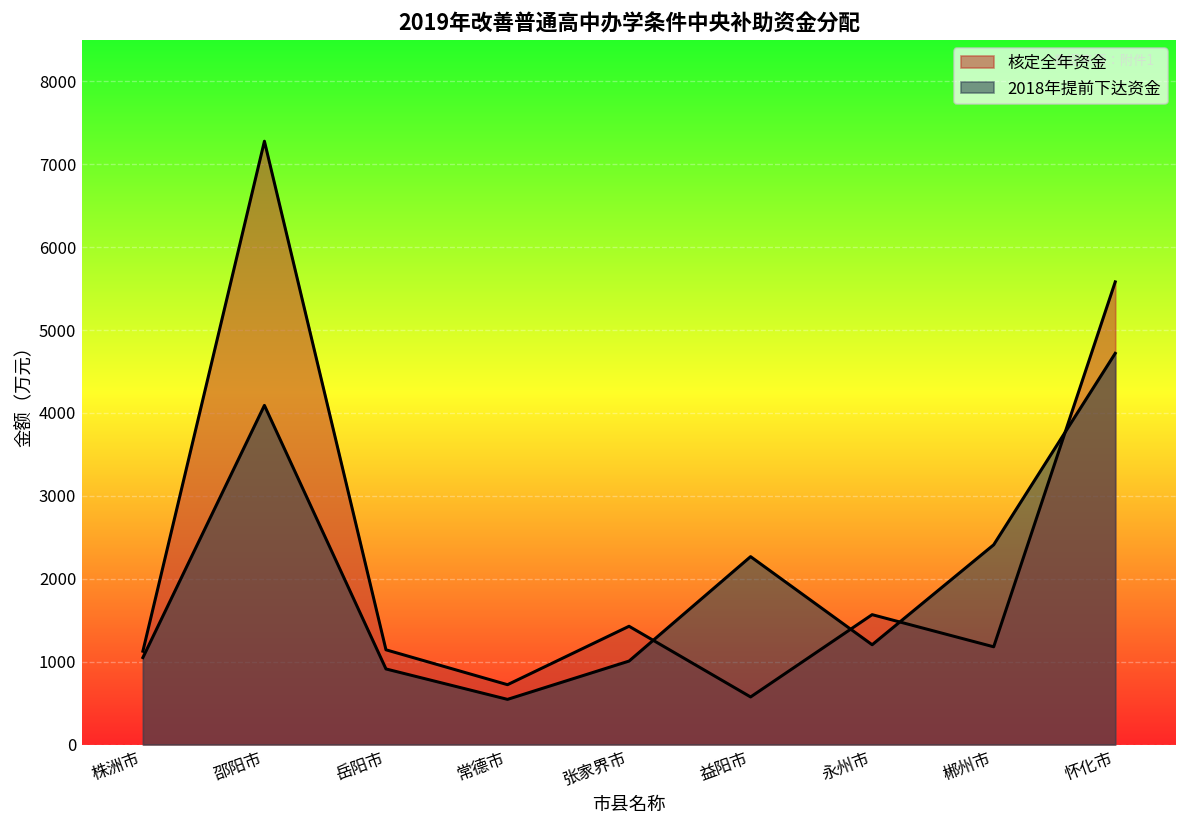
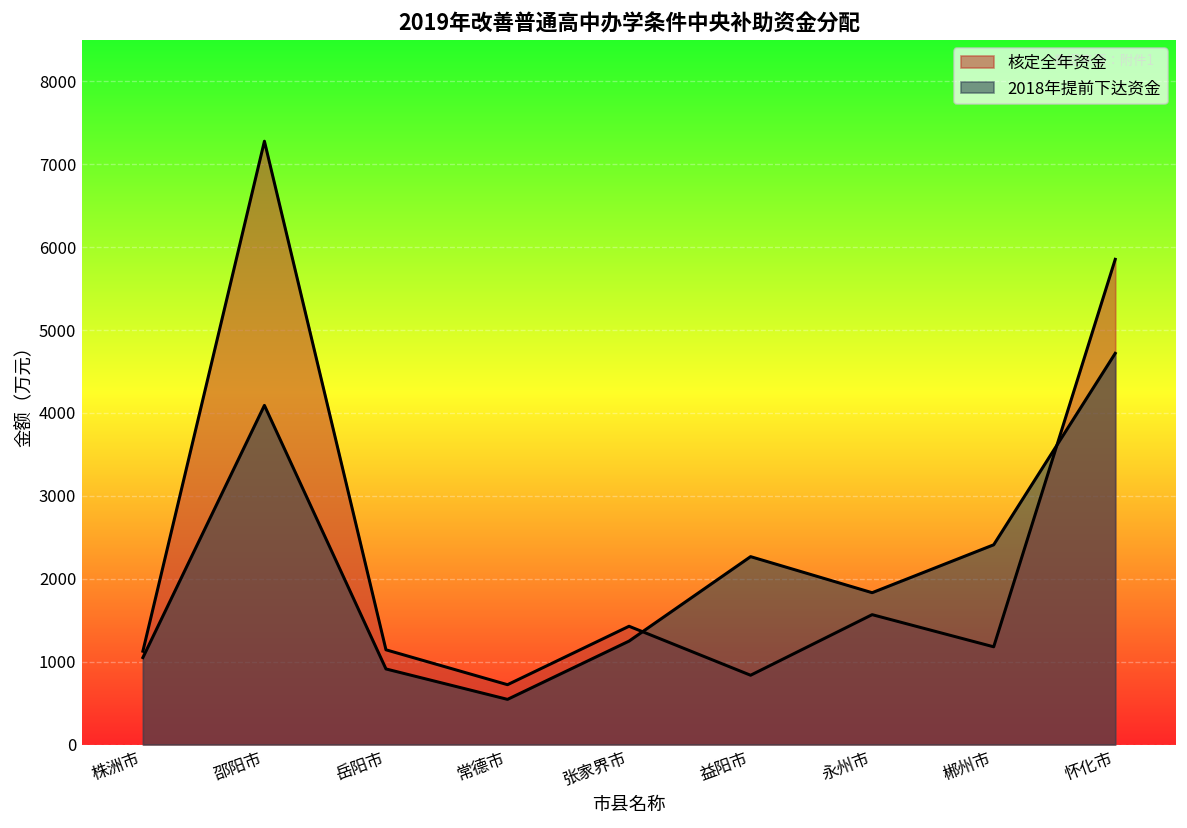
  {
    "核定全年资金": {
      "株洲市": 1100,
      "邵阳市": 7300,
      "岳阳市": 1100,
      "常德市": 700,
      "张家界市": 1400,
-     "益阳市": 600,
+     "益阳市": 800,
      "永州市": 1600,
      "郴州市": 1200,
-     "怀化市": 5600
+     "怀化市": 5900
    },
    "2018年提前下达资金": {
      "株洲市": 1000,
      "邵阳市": 4100,
      "岳阳市": 900,
      "常德市": 500,
-     "张家界市": 1000,
+     "张家界市": 1200,
      "益阳市": 2300,
-     "永州市": 1200,
+     "永州市": 1800,
      "郴州市": 2400,
      "怀化市": 4700
    }
  }
